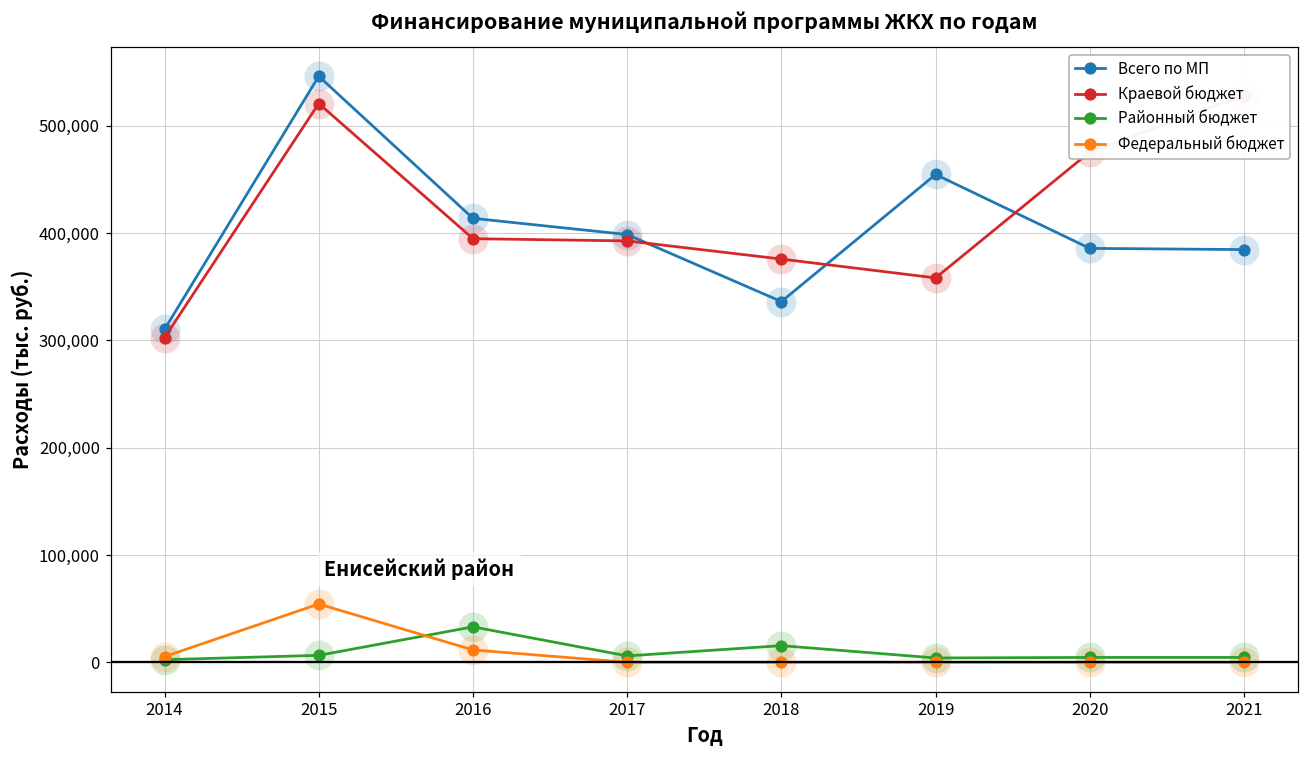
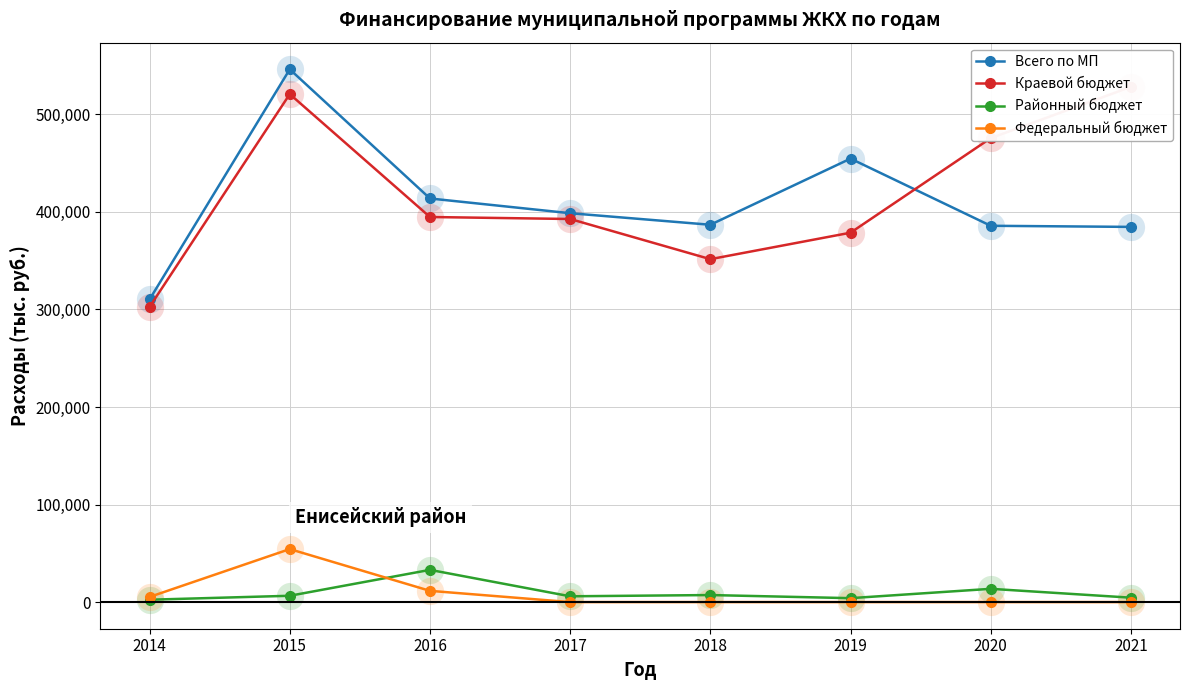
  {
    "Всего по МП": {
      "2014": "310,000",
      "2015": "550,000",
      "2016": "410,000",
      "2017": "400,000",
-     "2018": "340,000",
+     "2018": "390,000",
      "2019": "450,000",
      "2020": "390,000",
      "2021": "380,000"
    },
    "Краевой бюджет": {
      "2014": "300,000",
      "2015": "520,000",
      "2016": "390,000",
      "2017": "390,000",
-     "2018": "380,000",
-     "2019": "360,000"
+     "2018": "350,000",
+     "2019": "380,000"
    },
    "Районный бюджет": {
      "2014": "0",
      "2015": "10,000",
      "2016": "30,000",
      "2017": "10,000",
-     "2018": "20,000",
+     "2018": "10,000",
      "2019": "0",
-     "2020": "0",
+     "2020": "10,000",
      "2021": "0"
    },
    "Федеральный бюджет": {
      "2014": "10,000",
      "2015": "50,000",
      "2016": "10,000",
      "2017": "0",
      "2018": "0",
      "2019": "0",
      "2020": "0",
      "2021": "0"
    }
  }
